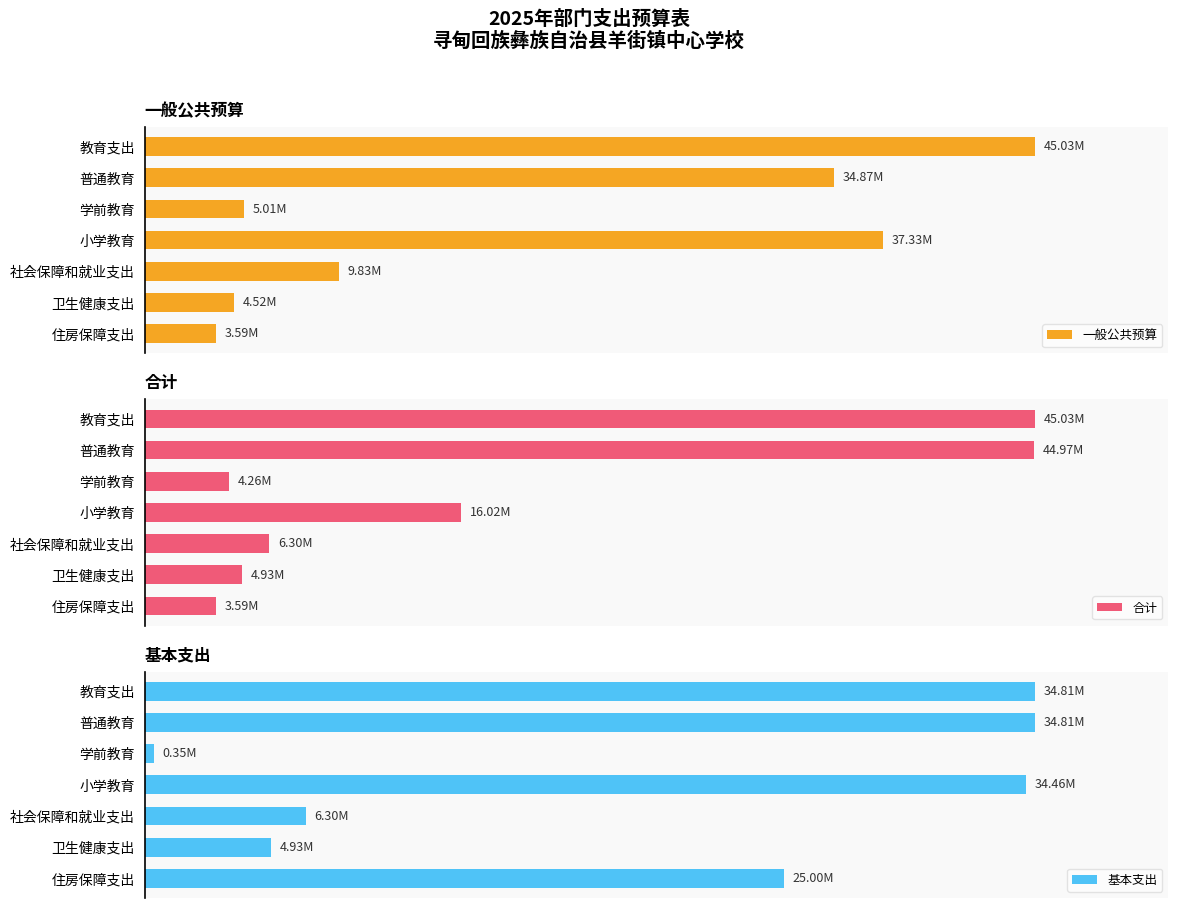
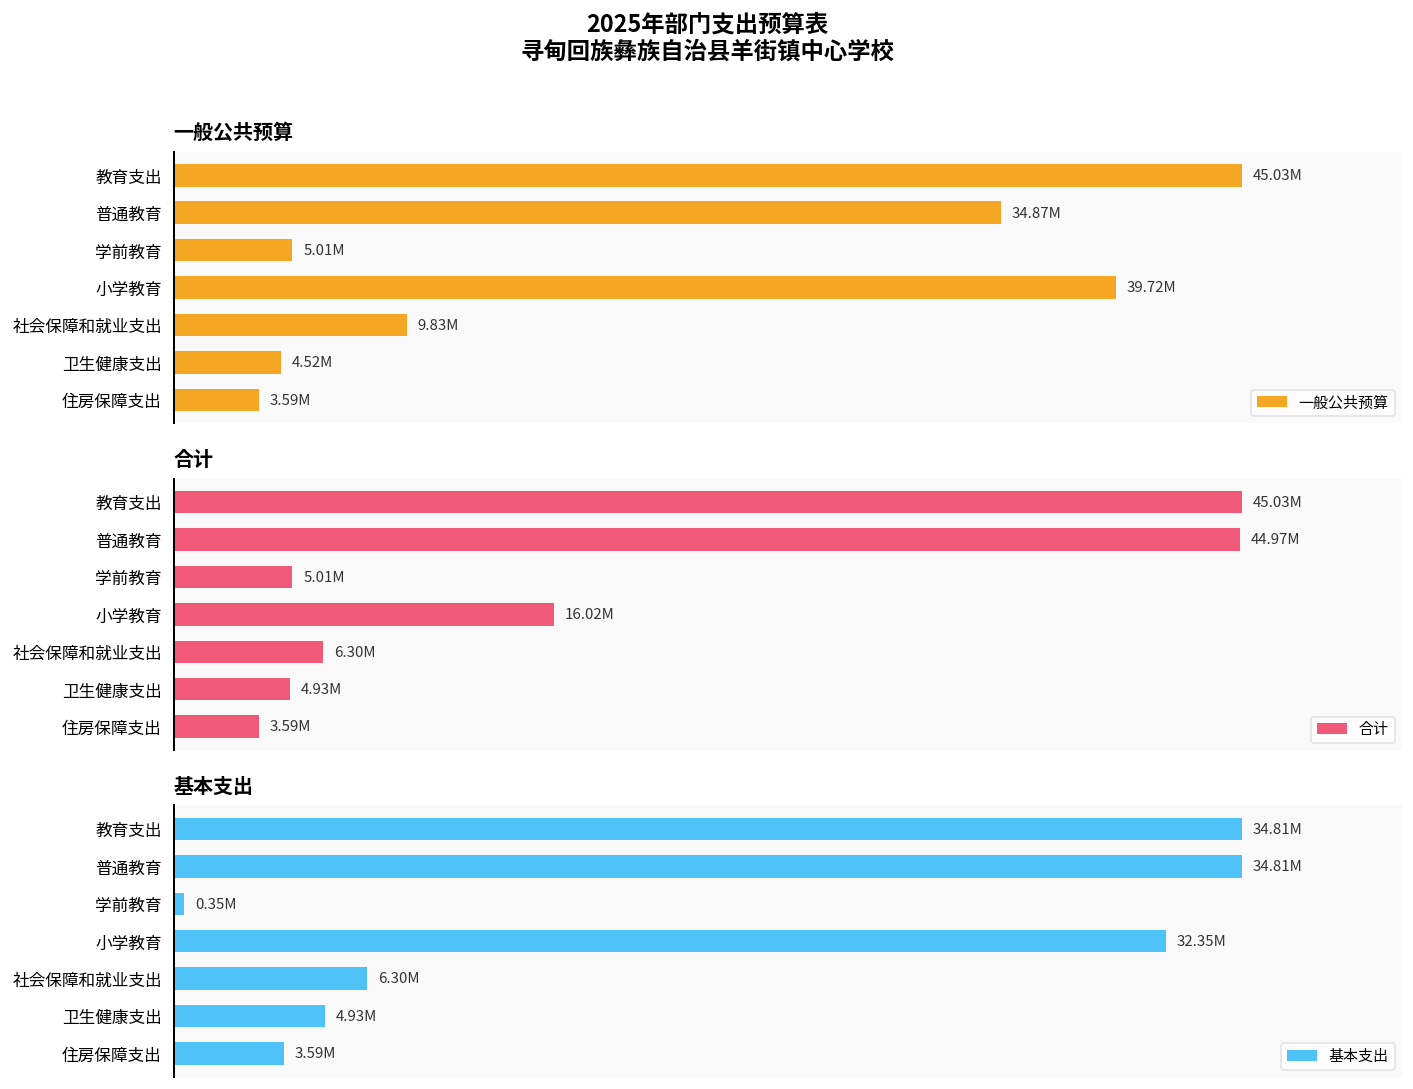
  {
    "一般公共预算": {
-     "小学教育": "37.33M"
+     "小学教育": "39.72M"
    },
    "合计": {
-     "学前教育": "4.26M"
+     "学前教育": "5.01M"
    },
    "基本支出": {
-     "小学教育": "34.46M",
-     "住房保障支出": "25.00M"
+     "小学教育": "32.35M",
+     "住房保障支出": "3.59M"
    }
  }
